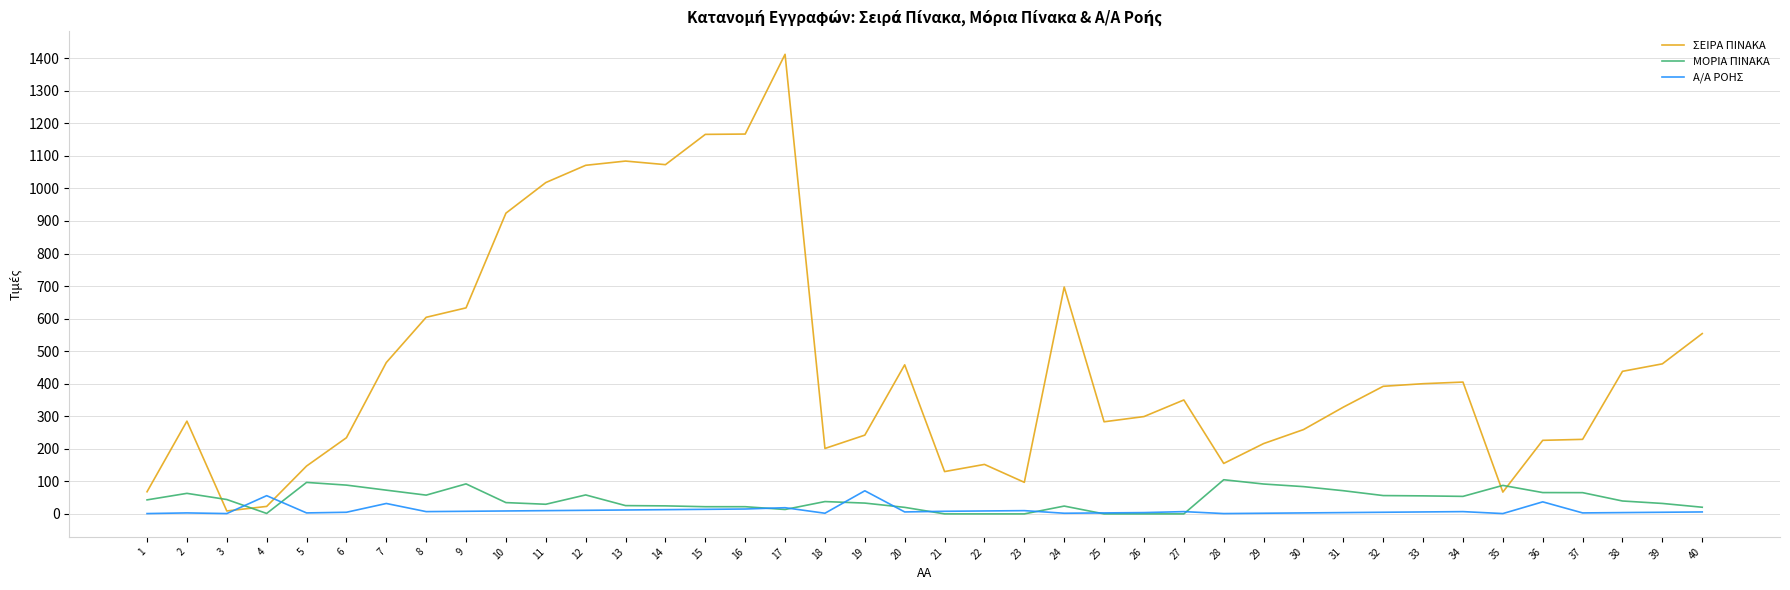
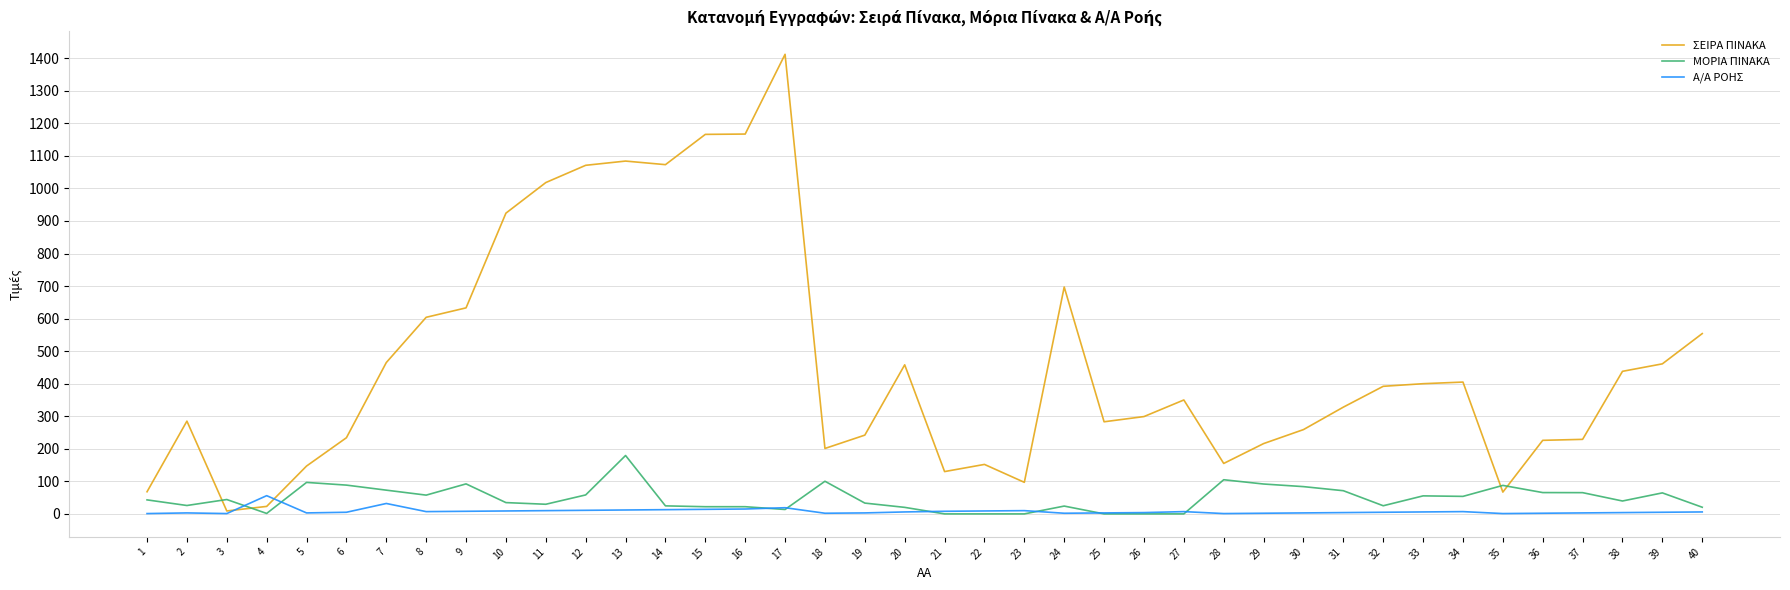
  {
    "ΣΕΙΡΑ ΠΙΝΑΚΑ": {
      "1": 70,
      "2": 290,
      "3": 10,
      "4": 20,
      "5": 150,
      "6": 230,
      "7": 470,
      "8": 600,
      "9": 630,
      "10": 920,
      "11": 1020,
      "12": 1070,
      "13": 1080,
      "14": 1070,
      "15": 1170,
      "16": 1170,
      "17": 1410,
      "18": 200,
      "19": 240,
      "20": 460,
      "21": 130,
      "22": 150,
      "23": 100,
      "24": 700,
      "25": 280,
      "26": 300,
      "27": 350,
      "28": 160,
      "29": 220,
      "30": 260,
      "31": 330,
      "32": 390,
      "33": 400,
      "34": 410,
      "35": 70,
      "36": 230,
      "37": 230,
      "38": 440,
      "39": 460,
      "40": 550
    },
    "ΜΟΡΙΑ ΠΙΝΑΚΑ": {
      "1": 40,
-     "2": 60,
+     "2": 30,
      "3": 40,
      "4": 0,
      "5": 100,
      "6": 90,
      "7": 70,
      "8": 60,
      "9": 90,
      "10": 30,
      "11": 30,
      "12": 60,
-     "13": 30,
+     "13": 180,
      "14": 20,
      "15": 20,
-     "18": 40,
+     "18": 100,
      "19": 30,
      "20": 20,
      "21": 0,
      "22": 0,
      "23": 0,
      "24": 20,
      "28": 100,
      "29": 90,
      "30": 80,
      "31": 70,
-     "32": 60,
+     "32": 30,
      "33": 60,
      "34": 50,
      "35": 90,
      "36": 70,
      "37": 70,
      "38": 40,
-     "39": 30,
+     "39": 60,
      "40": 20
    },
    "Α/Α ΡΟΗΣ": {
      "1": 0,
      "2": 0,
      "3": 0,
      "4": 60,
      "5": 0,
      "6": 10,
      "7": 30,
      "8": 10,
      "9": 10,
      "10": 10,
      "11": 10,
      "12": 10,
      "13": 10,
      "14": 10,
      "15": 10,
      "18": 0,
-     "19": 70,
+     "19": 0,
      "20": 10,
      "21": 10,
      "22": 10,
      "23": 10,
      "24": 0,
      "28": 0,
      "29": 0,
      "30": 0,
      "31": 0,
      "32": 10,
      "33": 10,
      "34": 10,
      "35": 0,
-     "36": 40,
+     "36": 0,
      "37": 0,
      "38": 0,
      "39": 10,
      "40": 10
    }
  }
